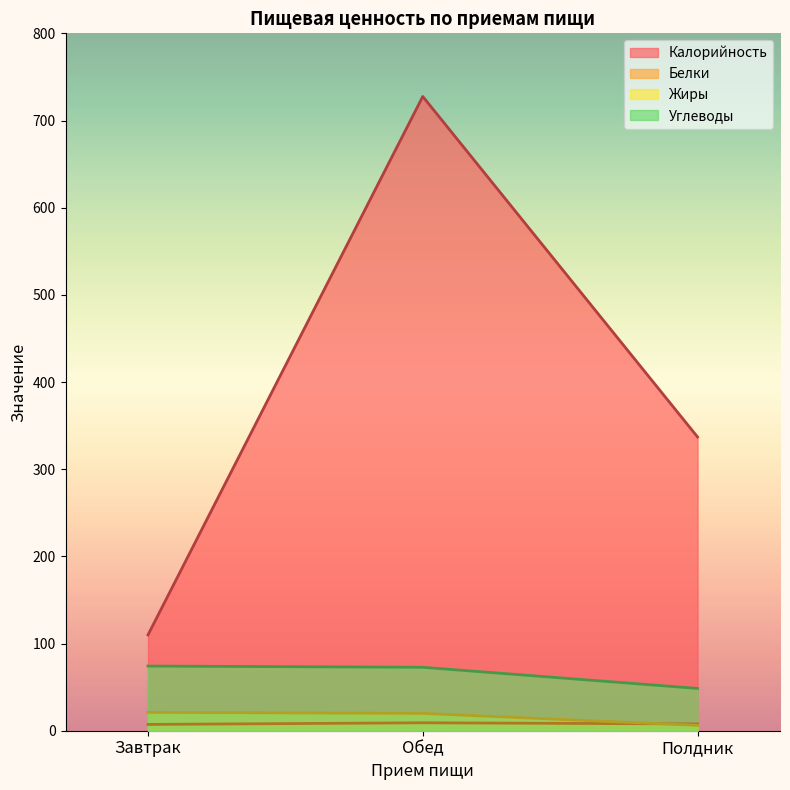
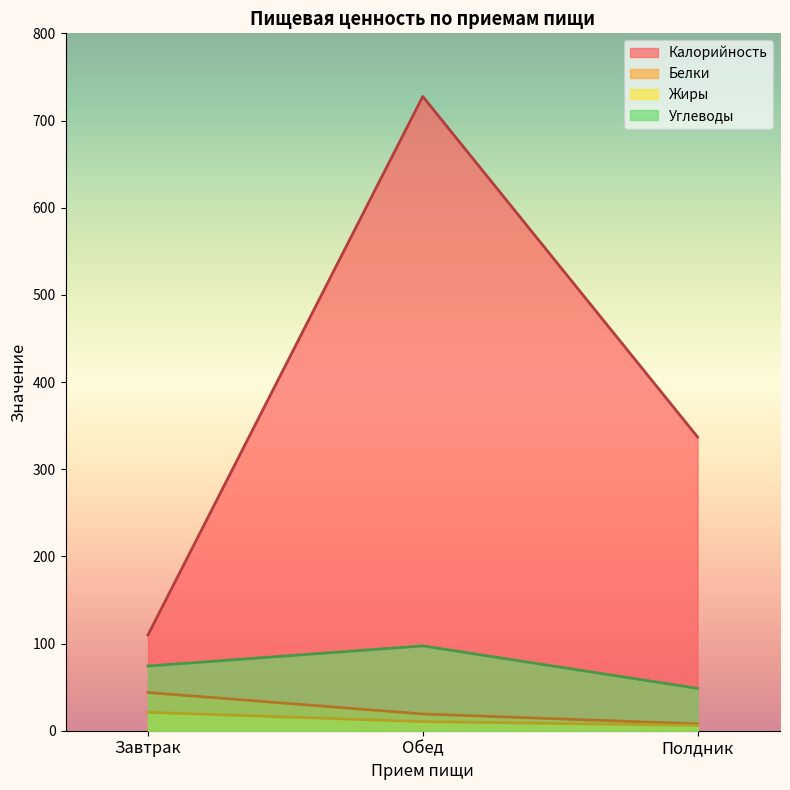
  {
    "Калорийность": {
      "Завтрак": 110,
      "Обед": 730,
      "Полдник": 340
    },
    "Белки": {
-     "Завтрак": 10,
-     "Обед": 10
+     "Завтрак": 40,
+     "Обед": 20
    },
    "Жиры": {
      "Завтрак": 20,
-     "Обед": 20
+     "Обед": 10
    },
    "Углеводы": {
      "Завтрак": 70,
-     "Обед": 70,
+     "Обед": 100,
      "Полдник": 50
    }
  }
